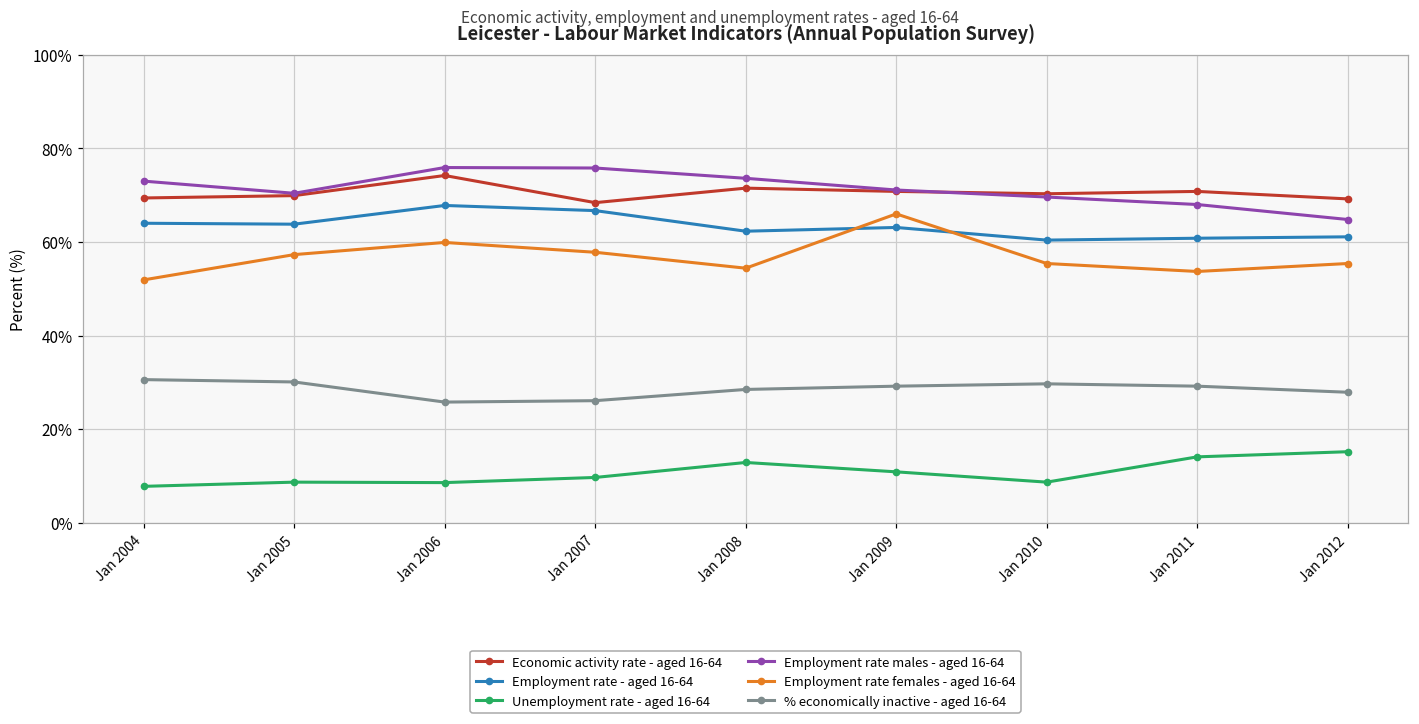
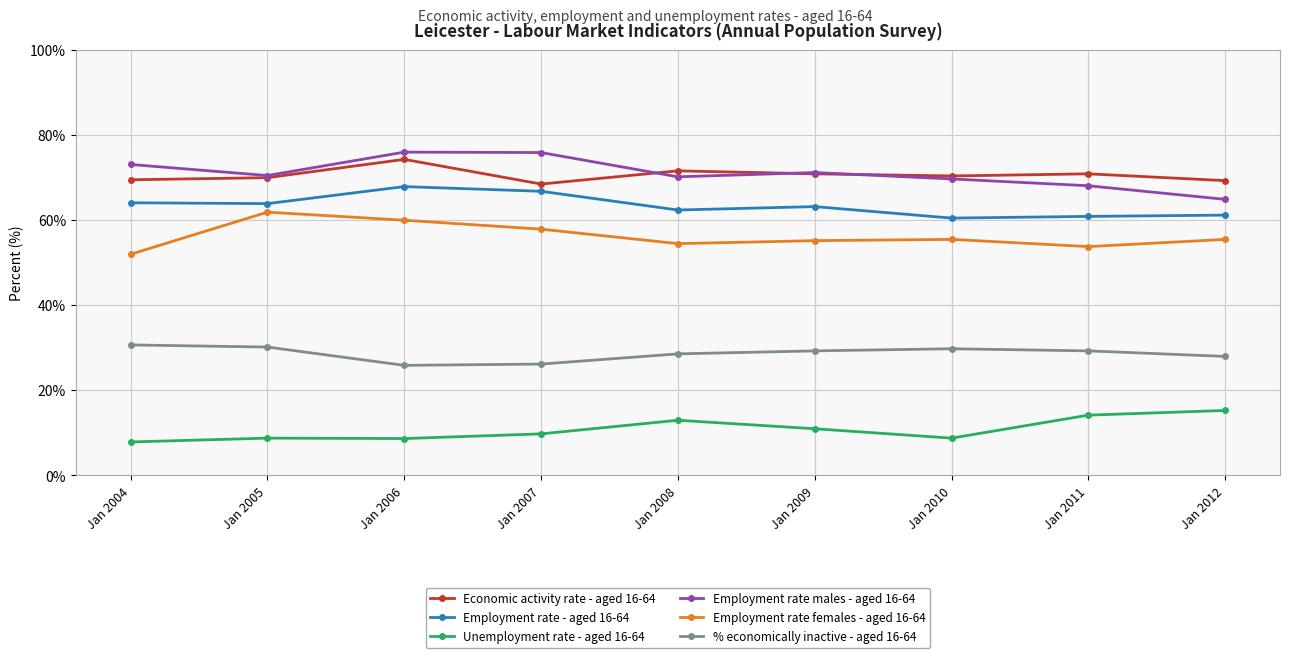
  {
    "Economic activity rate - aged 16-64": {
      "Jan 2004": "69%",
      "Jan 2006": "74%",
      "Jan 2007": "68%",
      "Jan 2008": "72%",
      "Jan 2010": "70%",
      "Jan 2011": "71%",
      "Jan 2012": "69%"
    },
    "Employment rate - aged 16-64": {
      "Jan 2004": "64%",
      "Jan 2005": "64%",
      "Jan 2006": "68%",
      "Jan 2007": "67%",
      "Jan 2008": "62%",
      "Jan 2009": "63%",
      "Jan 2010": "60%",
      "Jan 2011": "61%",
      "Jan 2012": "61%"
    },
    "Unemployment rate - aged 16-64": {
      "Jan 2004": "8%",
      "Jan 2005": "9%",
      "Jan 2006": "9%",
      "Jan 2007": "10%",
      "Jan 2008": "13%",
      "Jan 2009": "11%",
      "Jan 2010": "9%",
      "Jan 2011": "14%",
      "Jan 2012": "15%"
    },
    "Employment rate males - aged 16-64": {
      "Jan 2004": "73%",
      "Jan 2006": "76%",
      "Jan 2007": "76%",
-     "Jan 2008": "74%",
+     "Jan 2008": "70%",
      "Jan 2010": "70%",
      "Jan 2011": "68%",
      "Jan 2012": "65%"
    },
    "Employment rate females - aged 16-64": {
      "Jan 2004": "52%",
-     "Jan 2005": "57%",
+     "Jan 2005": "62%",
      "Jan 2006": "60%",
      "Jan 2007": "58%",
      "Jan 2008": "54%",
-     "Jan 2009": "66%",
+     "Jan 2009": "55%",
      "Jan 2010": "55%",
      "Jan 2011": "54%",
      "Jan 2012": "55%"
    },
    "% economically inactive - aged 16-64": {
      "Jan 2004": "31%",
      "Jan 2005": "30%",
      "Jan 2006": "26%",
      "Jan 2007": "26%",
      "Jan 2008": "29%",
      "Jan 2009": "29%",
      "Jan 2010": "30%",
      "Jan 2011": "29%",
      "Jan 2012": "28%"
    }
  }
